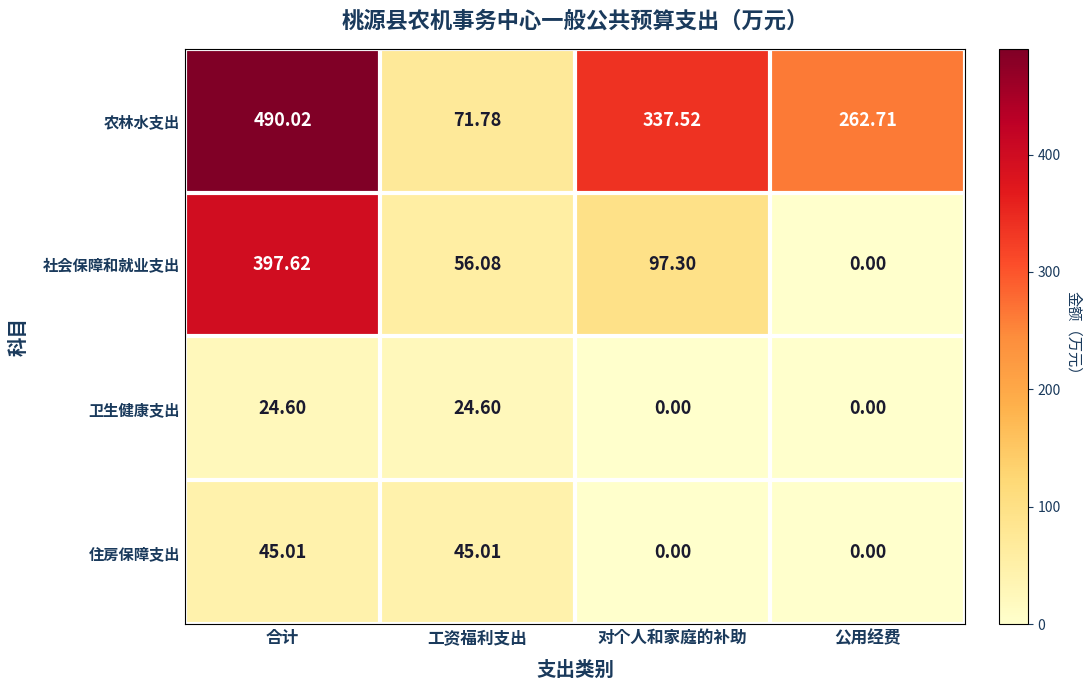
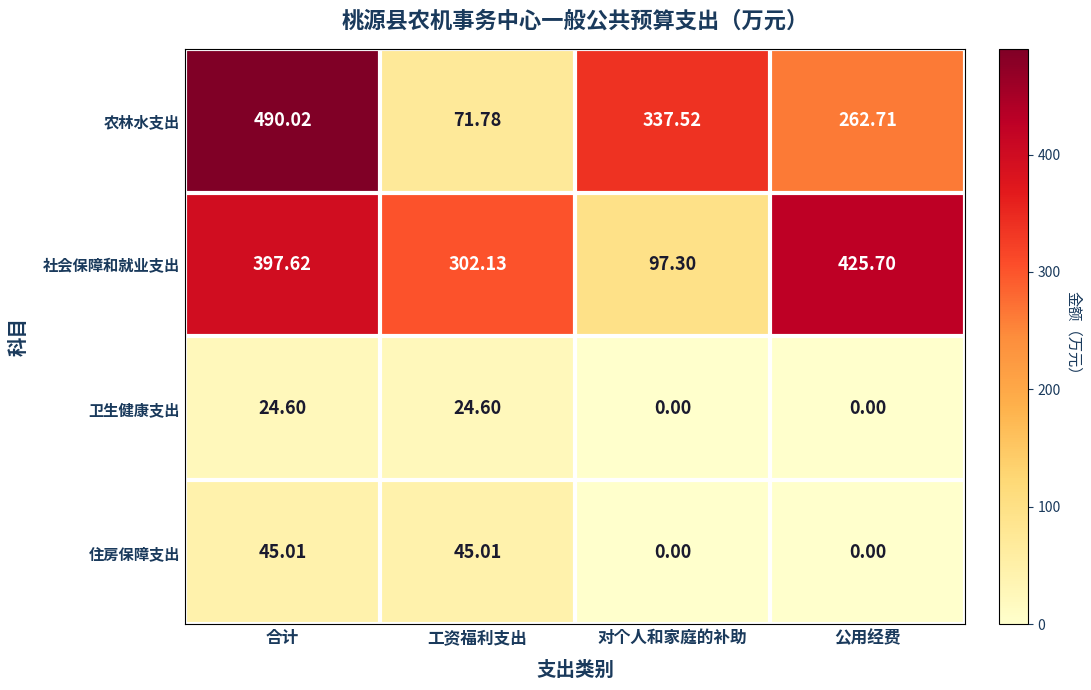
  {
    "农林水支出": {
      "合计": 490.02,
      "工资福利支出": 71.78,
      "对个人和家庭的补助": 337.52,
      "公用经费": 262.71
    },
    "社会保障和就业支出": {
      "合计": 397.62,
-     "工资福利支出": 56.08,
+     "工资福利支出": 302.13,
      "对个人和家庭的补助": 97.30,
-     "公用经费": 0.00
+     "公用经费": 425.70
    },
    "卫生健康支出": {
      "合计": 24.60,
      "工资福利支出": 24.60,
      "对个人和家庭的补助": 0.00,
      "公用经费": 0.00
    },
    "住房保障支出": {
      "合计": 45.01,
      "工资福利支出": 45.01,
      "对个人和家庭的补助": 0.00,
      "公用经费": 0.00
    }
  }
